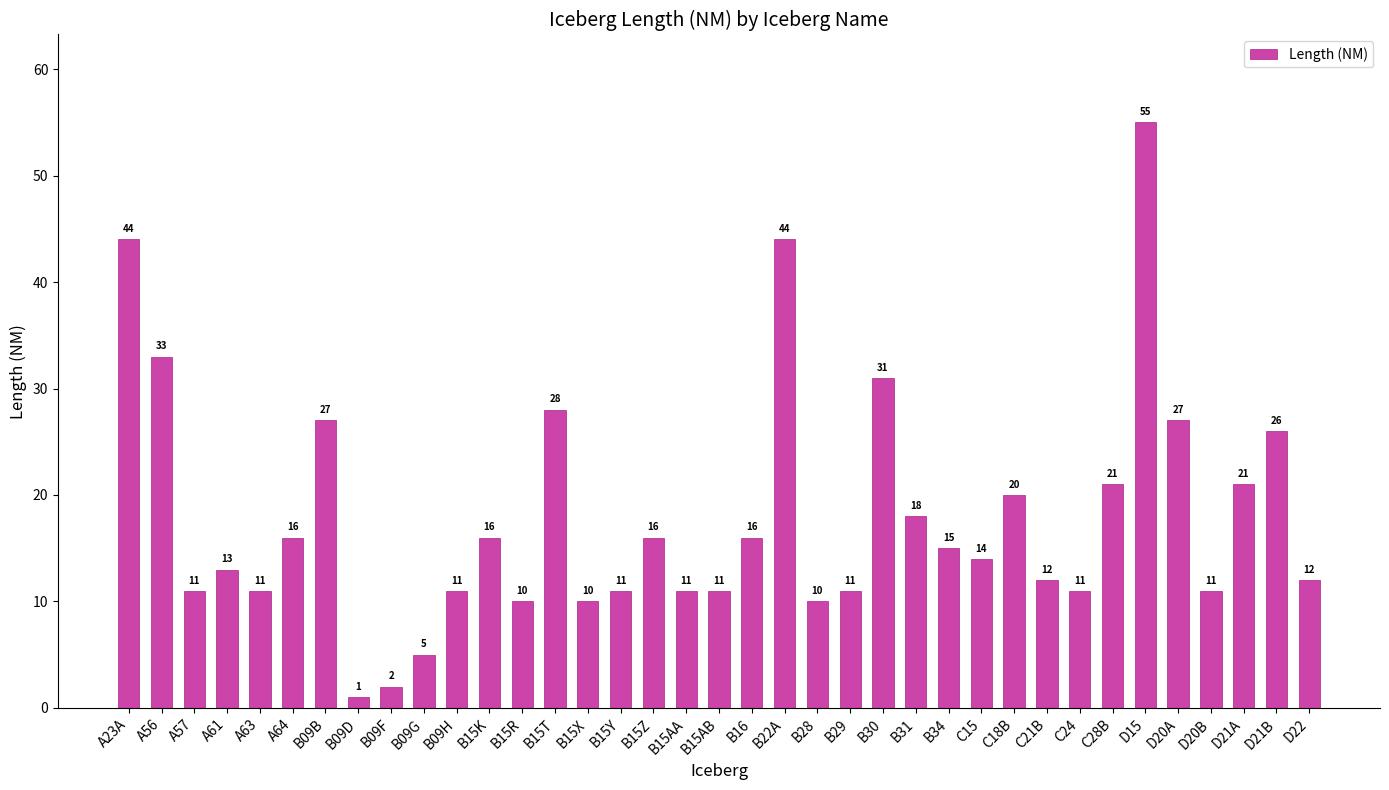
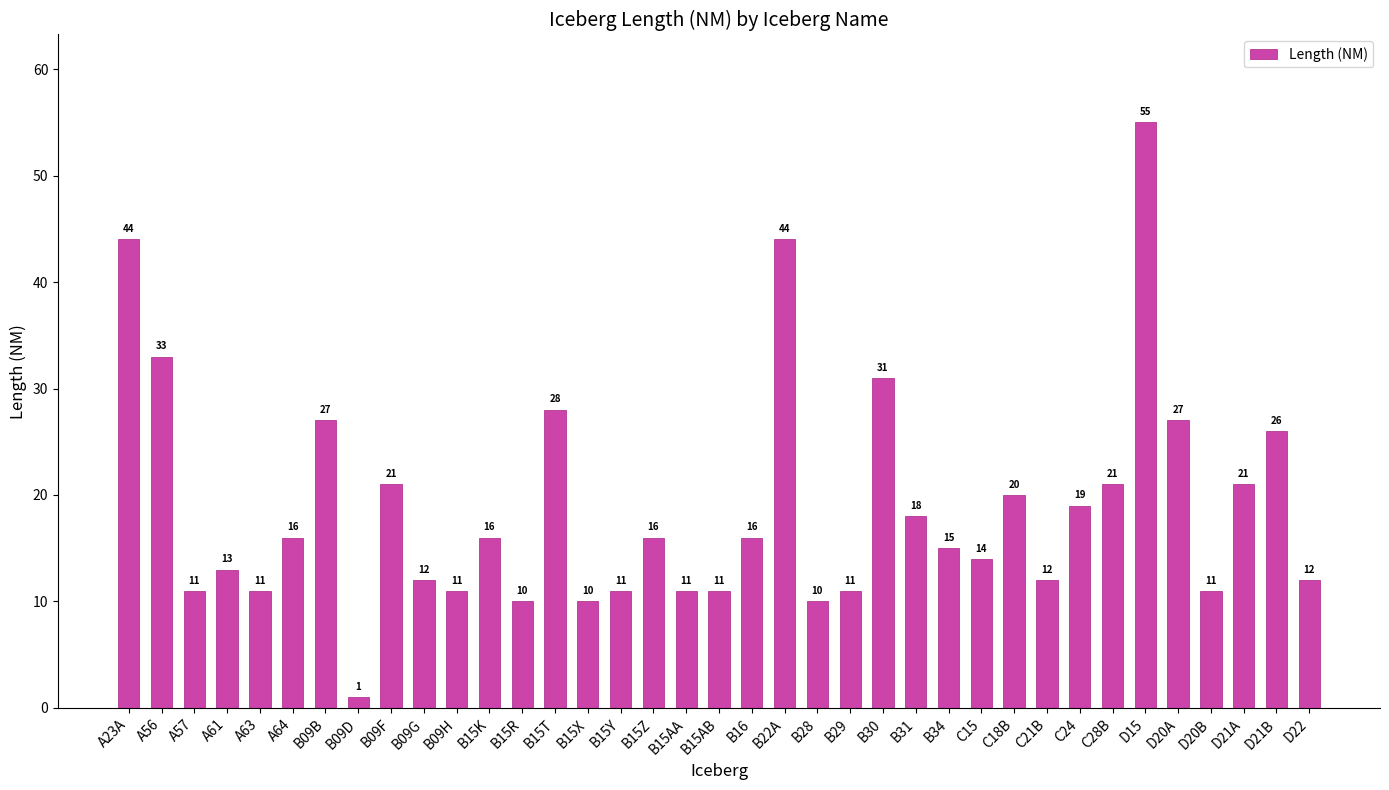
  {
    "A23A": 44,
    "A56": 33,
    "A57": 11,
    "A61": 13,
    "A63": 11,
    "A64": 16,
    "B09B": 27,
    "B09D": 1,
-   "B09F": 2,
-   "B09G": 5,
+   "B09F": 21,
+   "B09G": 12,
    "B09H": 11,
    "B15K": 16,
    "B15R": 10,
    "B15T": 28,
    "B15X": 10,
    "B15Y": 11,
    "B15Z": 16,
    "B15AA": 11,
    "B15AB": 11,
    "B16": 16,
    "B22A": 44,
    "B28": 10,
    "B29": 11,
    "B30": 31,
    "B31": 18,
    "B34": 15,
    "C15": 14,
    "C18B": 20,
    "C21B": 12,
-   "C24": 11,
+   "C24": 19,
    "C28B": 21,
    "D15": 55,
    "D20A": 27,
    "D20B": 11,
    "D21A": 21,
    "D21B": 26,
    "D22": 12
  }
